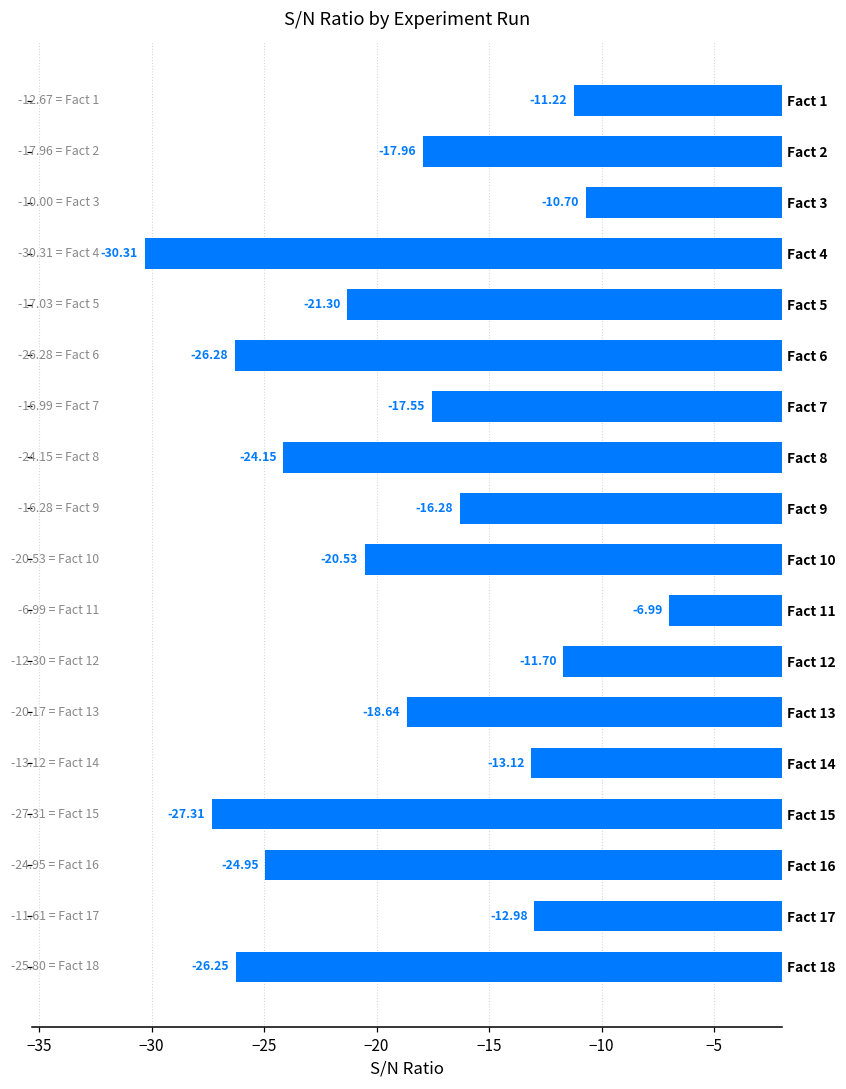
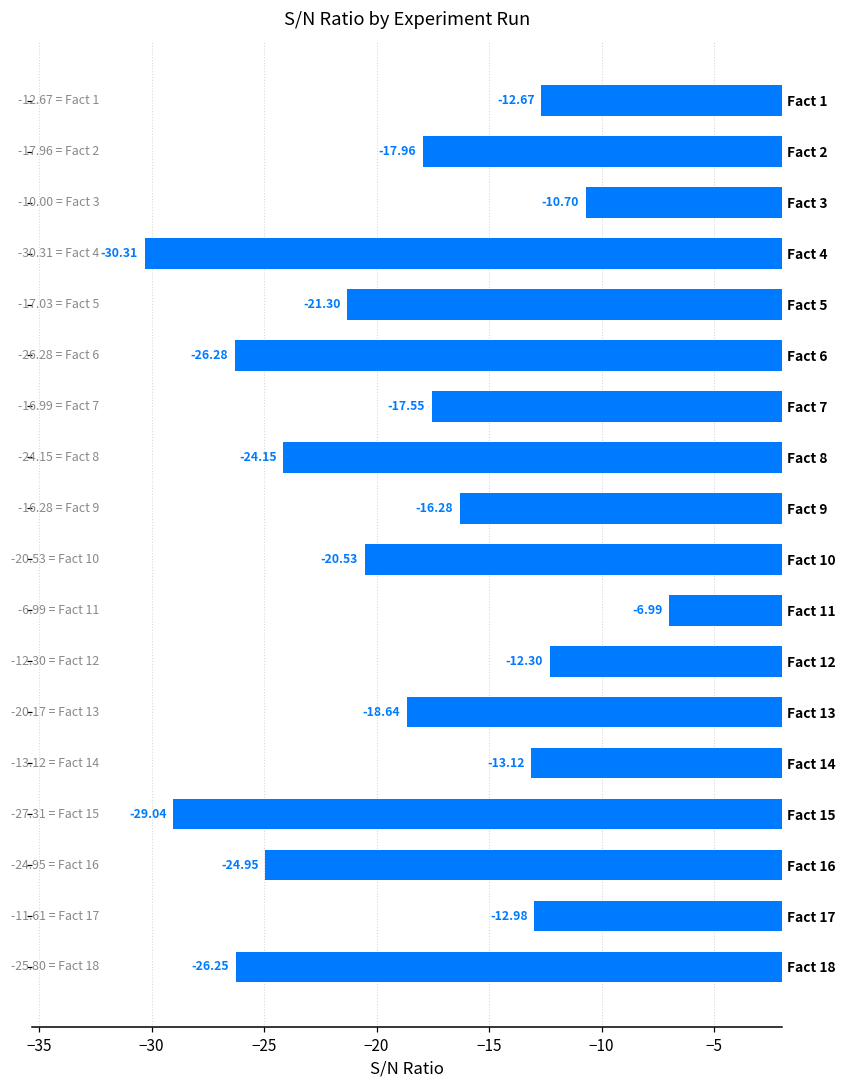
  {
-   "Fact 1": -11.22,
+   "Fact 1": -12.67,
    "Fact 2": -17.96,
    "Fact 3": -10.70,
    "Fact 4": -30.31,
    "Fact 5": -21.30,
    "Fact 6": -26.28,
    "Fact 7": -17.55,
    "Fact 8": -24.15,
    "Fact 9": -16.28,
    "Fact 10": -20.53,
    "Fact 11": -6.99,
-   "Fact 12": -11.70,
+   "Fact 12": -12.30,
    "Fact 13": -18.64,
    "Fact 14": -13.12,
-   "Fact 15": -27.31,
+   "Fact 15": -29.04,
    "Fact 16": -24.95,
    "Fact 17": -12.98,
    "Fact 18": -26.25
  }
